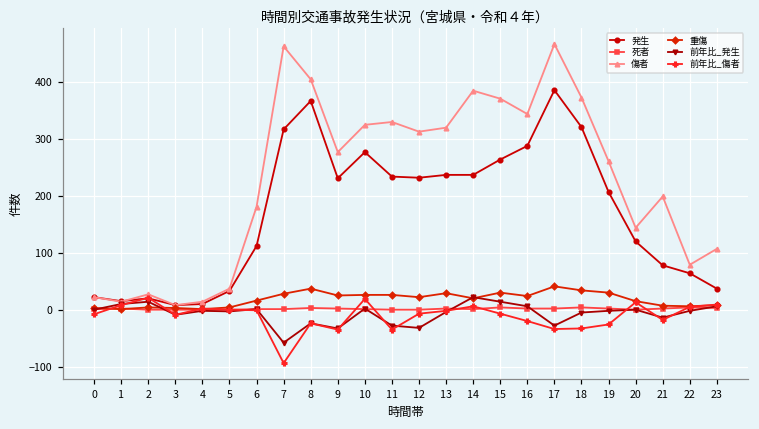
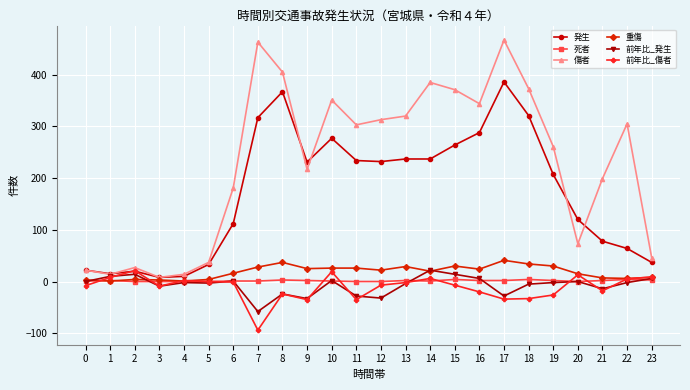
  {
    "傷者": {
      "2": 30,
      "6": 180,
      "7": 460,
      "8": 410,
-     "9": 280,
-     "10": 330,
-     "11": 330,
+     "9": 220,
+     "10": 350,
+     "11": 300,
      "12": 310,
      "13": 320,
      "14": 390,
      "15": 370,
      "16": 340,
      "17": 470,
      "18": 370,
      "19": 260,
-     "20": 140,
+     "20": 70,
      "21": 200,
-     "22": 80,
-     "23": 110
+     "22": 310,
+     "23": 50
    }
  }
